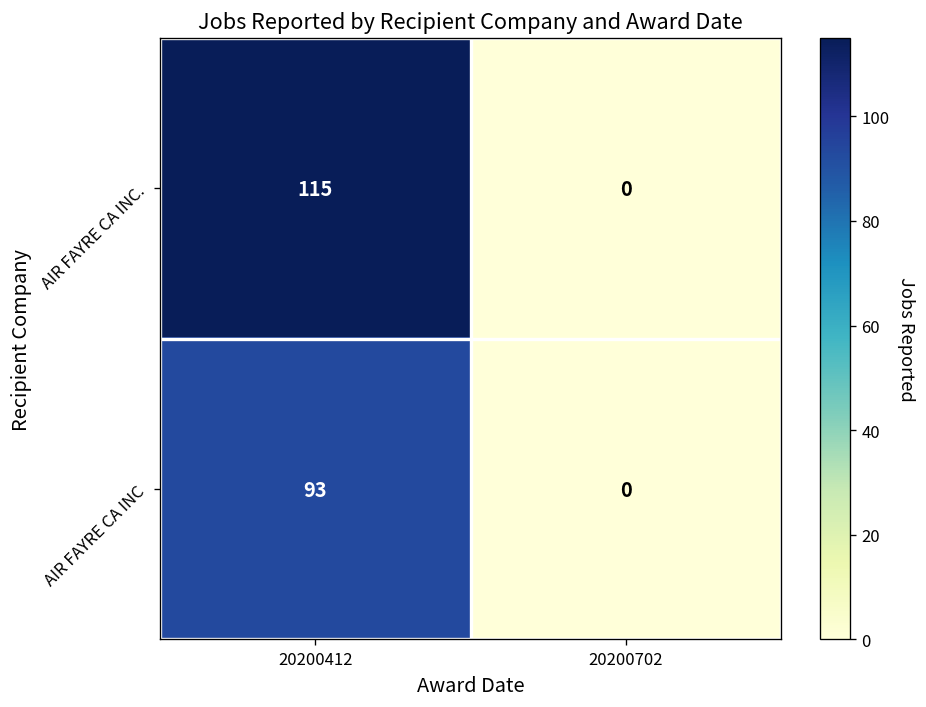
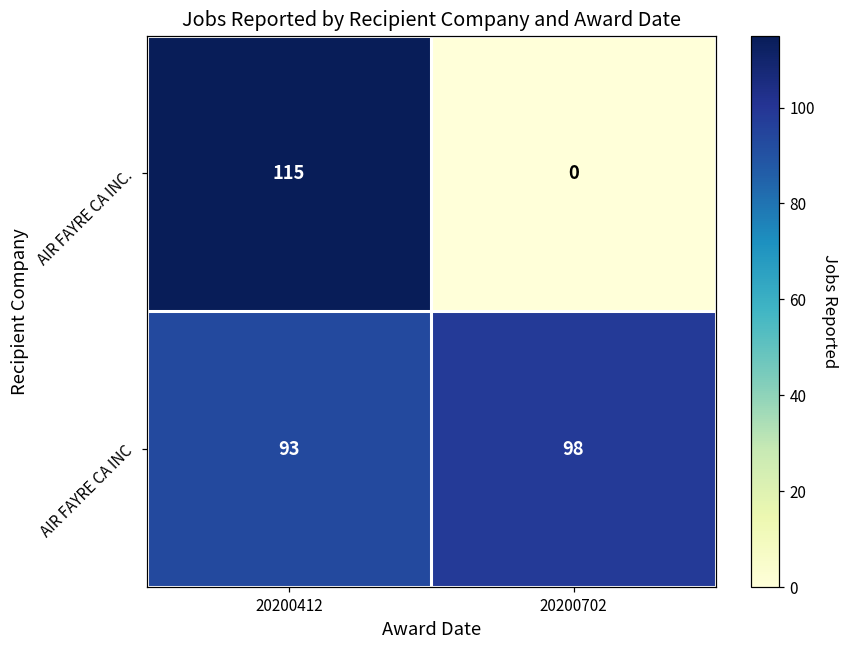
  {
    "AIR FAYRE CA INC.": {
      "20200412": 115,
      "20200702": 0
    },
    "AIR FAYRE CA INC": {
      "20200412": 93,
-     "20200702": 0
+     "20200702": 98
    }
  }
